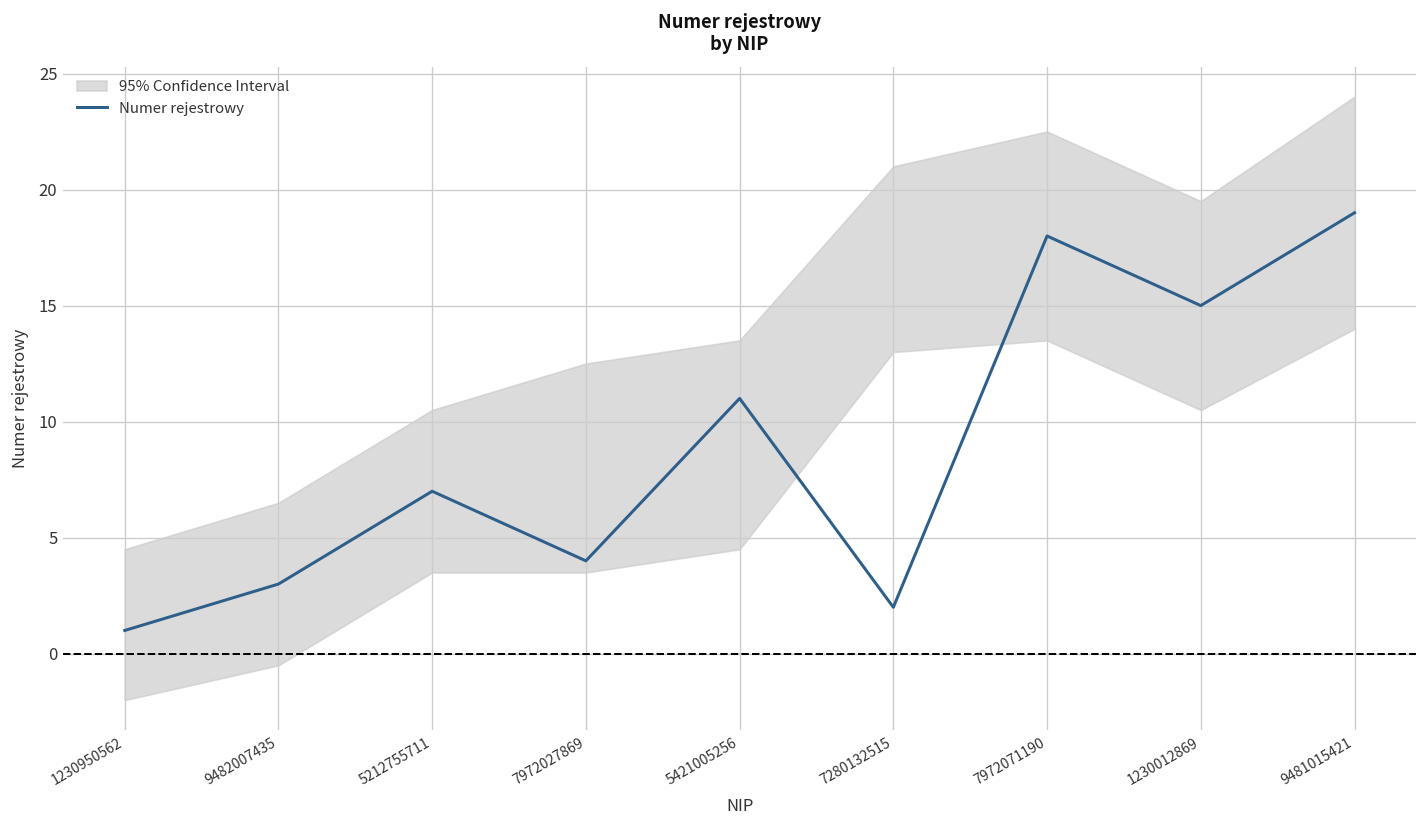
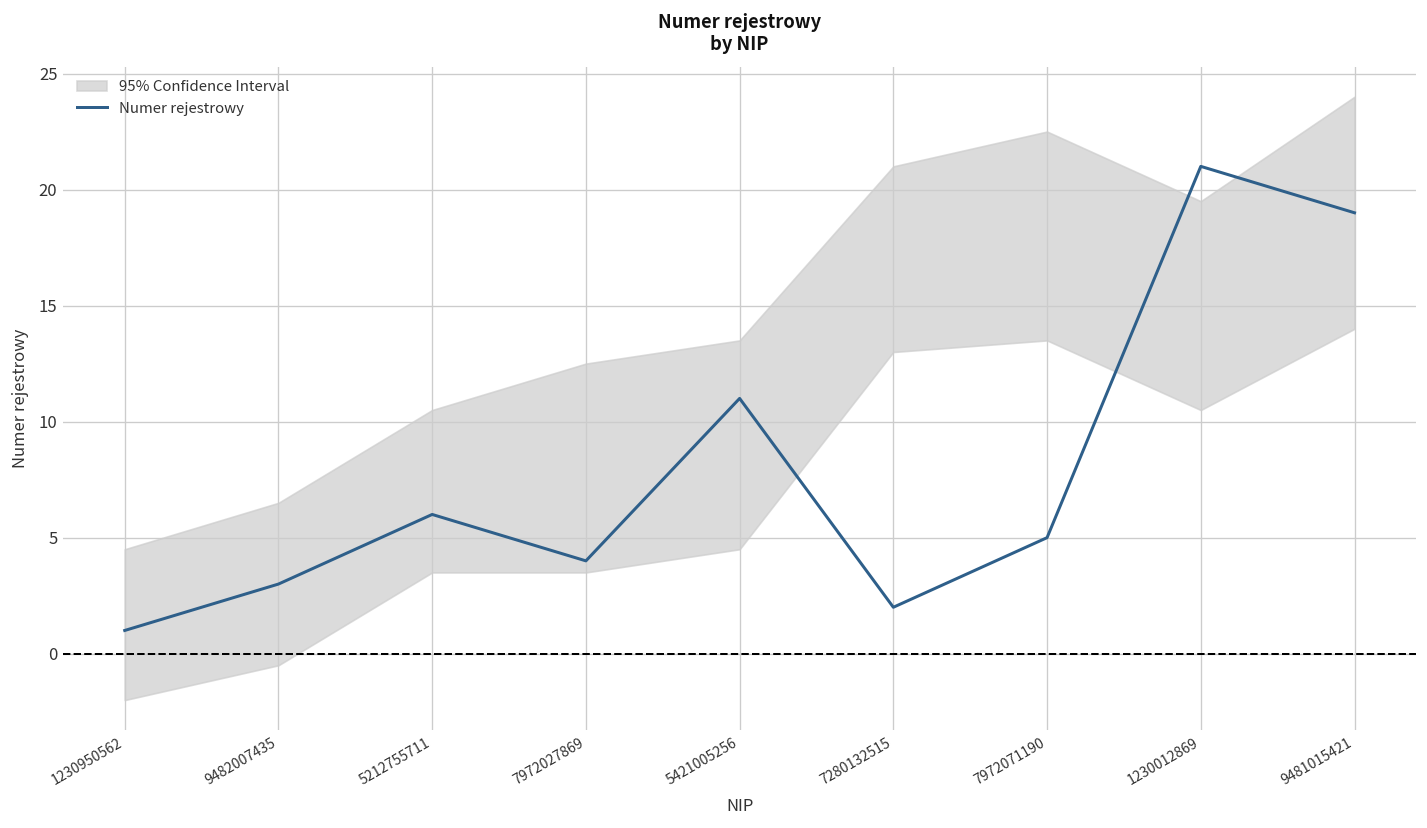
  {
    "Numer rejestrowy": {
      "1230950562": 1,
      "9482007435": 3,
-     "5212755711": 7,
+     "5212755711": 6,
      "7972027869": 4,
      "5421005256": 11,
      "7280132515": 2,
-     "7972071190": 18,
-     "1230012869": 15,
+     "7972071190": 5,
+     "1230012869": 21,
      "9481015421": 19
    }
  }
